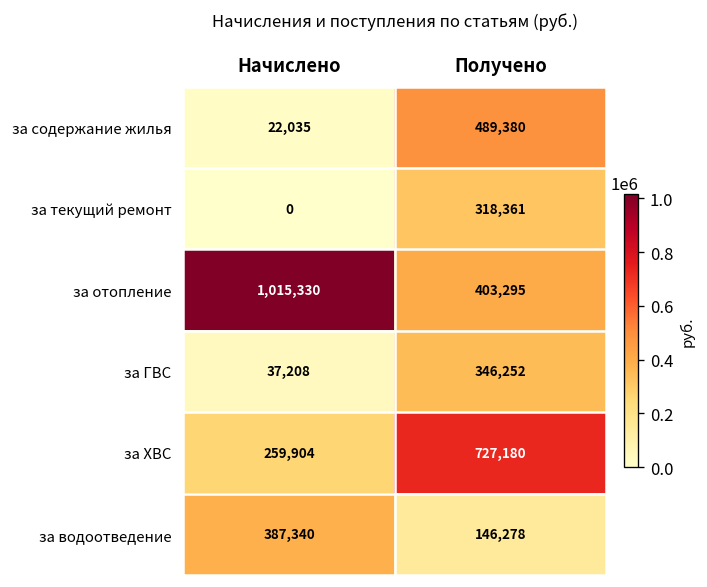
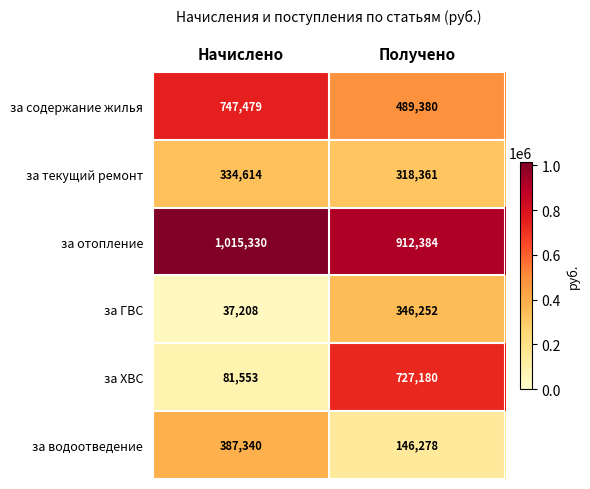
  {
    "за содержание жилья": {
-     "Начислено": "22,035",
+     "Начислено": "747,479",
      "Получено": "489,380"
    },
    "за текущий ремонт": {
-     "Начислено": "0",
+     "Начислено": "334,614",
      "Получено": "318,361"
    },
    "за отопление": {
      "Начислено": "1,015,330",
-     "Получено": "403,295"
+     "Получено": "912,384"
    },
    "за ГВС": {
      "Начислено": "37,208",
      "Получено": "346,252"
    },
    "за ХВС": {
-     "Начислено": "259,904",
+     "Начислено": "81,553",
      "Получено": "727,180"
    },
    "за водоотведение": {
      "Начислено": "387,340",
      "Получено": "146,278"
    }
  }
